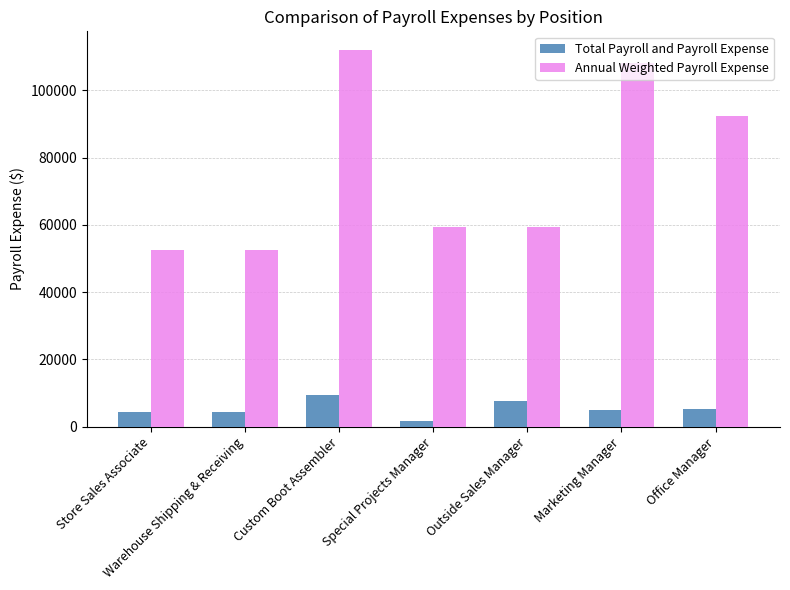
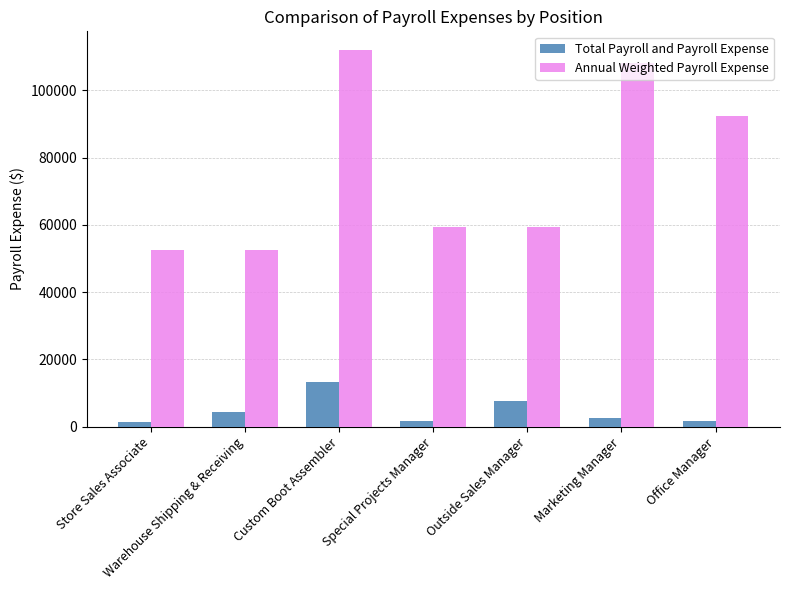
  {
    "Total Payroll and Payroll Expense": {
-     "Store Sales Associate": 4000,
+     "Store Sales Associate": 2000,
      "Warehouse Shipping & Receiving": 4000,
-     "Custom Boot Assembler": 9000,
+     "Custom Boot Assembler": 13000,
      "Special Projects Manager": 2000,
      "Outside Sales Manager": 8000,
-     "Marketing Manager": 5000,
-     "Office Manager": 5000
+     "Marketing Manager": 3000,
+     "Office Manager": 2000
    },
    "Annual Weighted Payroll Expense": {
      "Store Sales Associate": 52000,
      "Warehouse Shipping & Receiving": 52000,
      "Custom Boot Assembler": 112000,
      "Special Projects Manager": 59000,
      "Outside Sales Manager": 59000,
      "Office Manager": 92000
    }
  }
